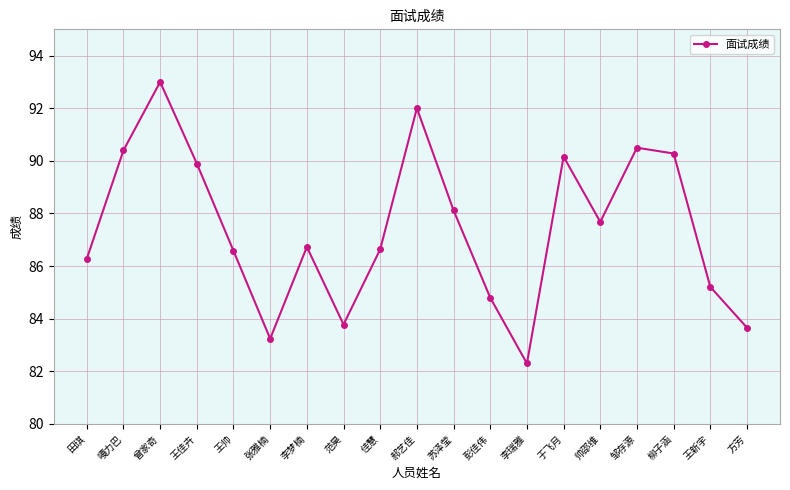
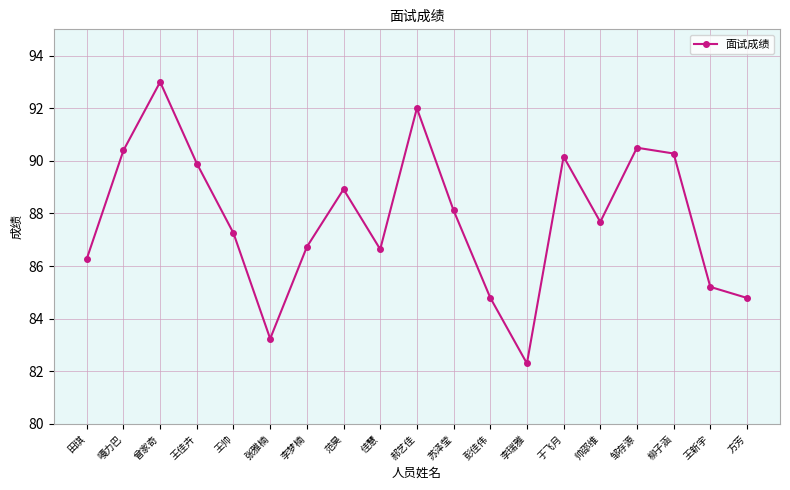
  {
    "田琪": 86.3,
    "嘠力巴": 90.4,
    "曾家奇": 93.0,
    "王佳卉": 89.9,
-   "王帅": 86.6,
+   "王帅": 87.3,
    "张雅楠": 83.2,
    "李梦楠": 86.7,
-   "范昊": 83.8,
+   "范昊": 88.9,
    "佳慧": 86.6,
    "郝艺佳": 92.0,
    "苏泽莹": 88.1,
    "彭佳伟": 84.8,
    "李瑞雅": 82.3,
    "于飞月": 90.2,
    "帅邵维": 87.7,
    "邹存源": 90.5,
    "柳子涵": 90.3,
    "王新宇": 85.2,
-   "方芳": 83.7
+   "方芳": 84.8
  }
